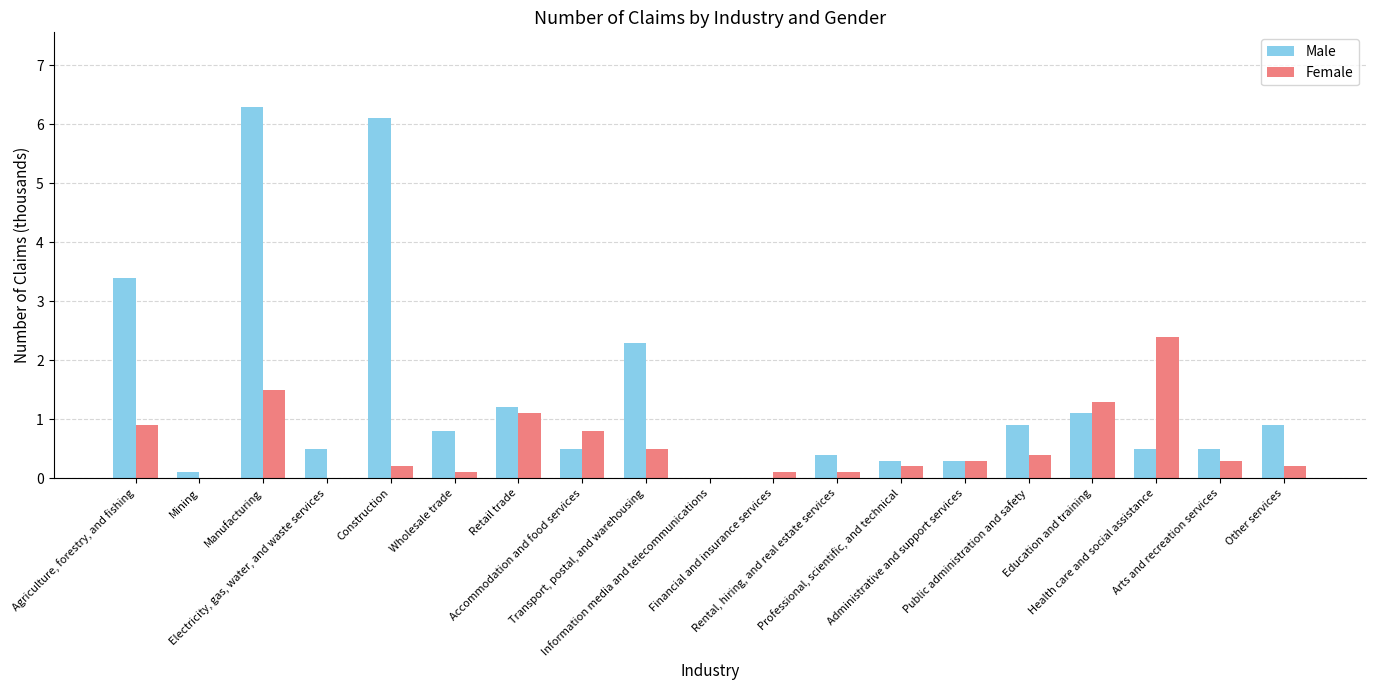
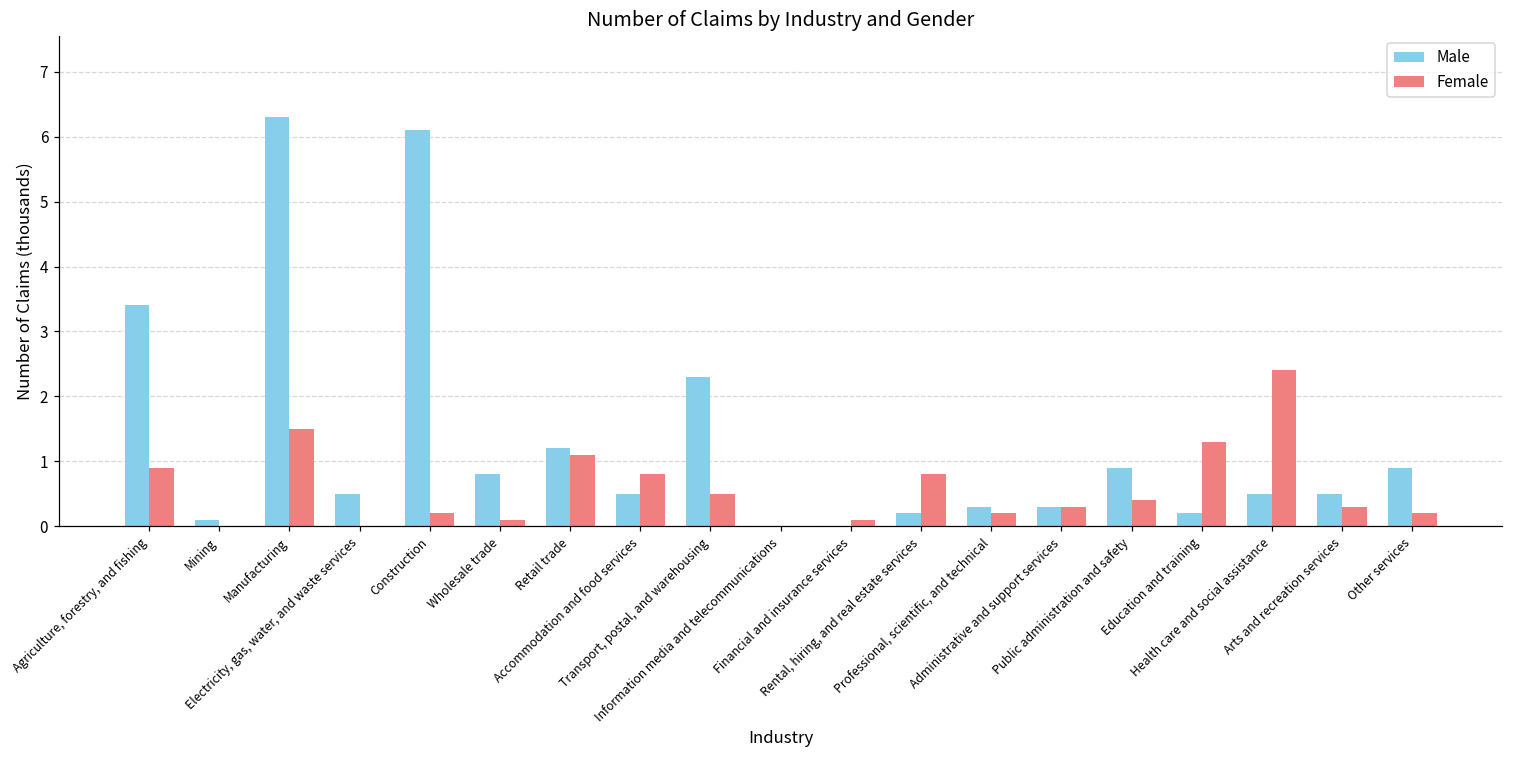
  {
    "Male": {
      "Agriculture, forestry, and fishing": 3.4,
      "Mining": 0.1,
      "Manufacturing": 6.3,
      "Electricity, gas, water, and waste services": 0.5,
      "Construction": 6.1,
      "Wholesale trade": 0.8,
      "Retail trade": 1.2,
      "Accommodation and food services": 0.5,
      "Transport, postal, and warehousing": 2.3,
      "Information media and telecommunications": 0.0,
      "Financial and insurance services": 0.0,
-     "Rental, hiring, and real estate services": 0.4,
+     "Rental, hiring, and real estate services": 0.2,
      "Professional, scientific, and technical": 0.3,
      "Administrative and support services": 0.3,
      "Public administration and safety": 0.9,
-     "Education and training": 1.1,
+     "Education and training": 0.2,
      "Health care and social assistance": 0.5,
      "Arts and recreation services": 0.5,
      "Other services": 0.9
    },
    "Female": {
      "Agriculture, forestry, and fishing": 0.9,
      "Mining": 0.0,
      "Manufacturing": 1.5,
      "Electricity, gas, water, and waste services": 0.0,
      "Construction": 0.2,
      "Wholesale trade": 0.1,
      "Retail trade": 1.1,
      "Accommodation and food services": 0.8,
      "Transport, postal, and warehousing": 0.5,
      "Information media and telecommunications": 0.0,
      "Financial and insurance services": 0.1,
-     "Rental, hiring, and real estate services": 0.1,
+     "Rental, hiring, and real estate services": 0.8,
      "Professional, scientific, and technical": 0.2,
      "Administrative and support services": 0.3,
      "Public administration and safety": 0.4,
      "Education and training": 1.3,
      "Health care and social assistance": 2.4,
      "Arts and recreation services": 0.3,
      "Other services": 0.2
    }
  }
